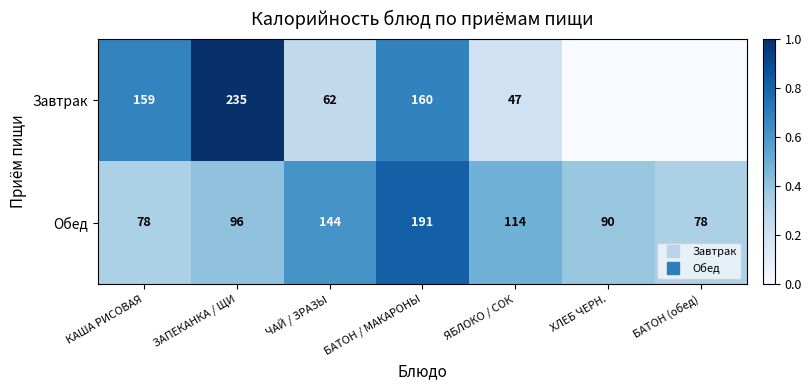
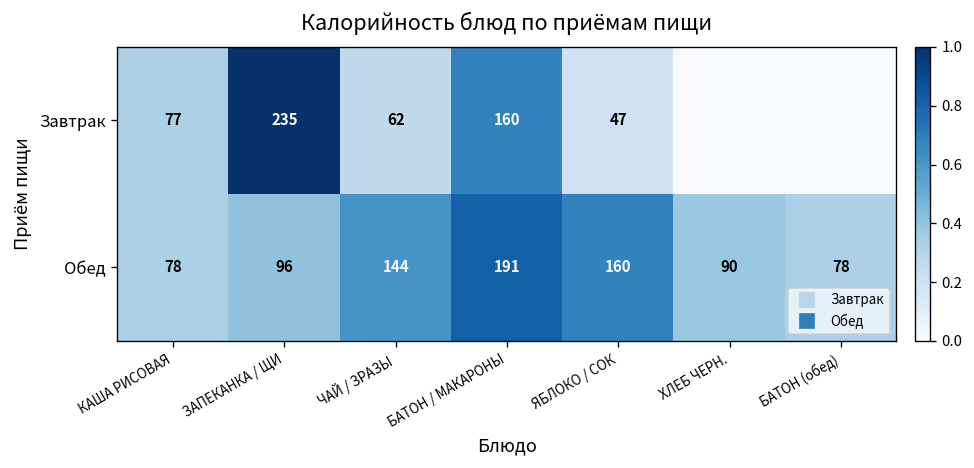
  {
    "Завтрак": {
-     "КАША РИСОВАЯ": 159,
+     "КАША РИСОВАЯ": 77,
      "ЗАПЕКАНКА / ЩИ": 235,
      "ЧАЙ / ЗРАЗЫ": 62,
      "БАТОН / МАКАРОНЫ": 160,
      "ЯБЛОКО / СОК": 47
    },
    "Обед": {
      "КАША РИСОВАЯ": 78,
      "ЗАПЕКАНКА / ЩИ": 96,
      "ЧАЙ / ЗРАЗЫ": 144,
      "БАТОН / МАКАРОНЫ": 191,
-     "ЯБЛОКО / СОК": 114,
+     "ЯБЛОКО / СОК": 160,
      "ХЛЕБ ЧЕРН.": 90,
      "БАТОН (обед)": 78
    }
  }
